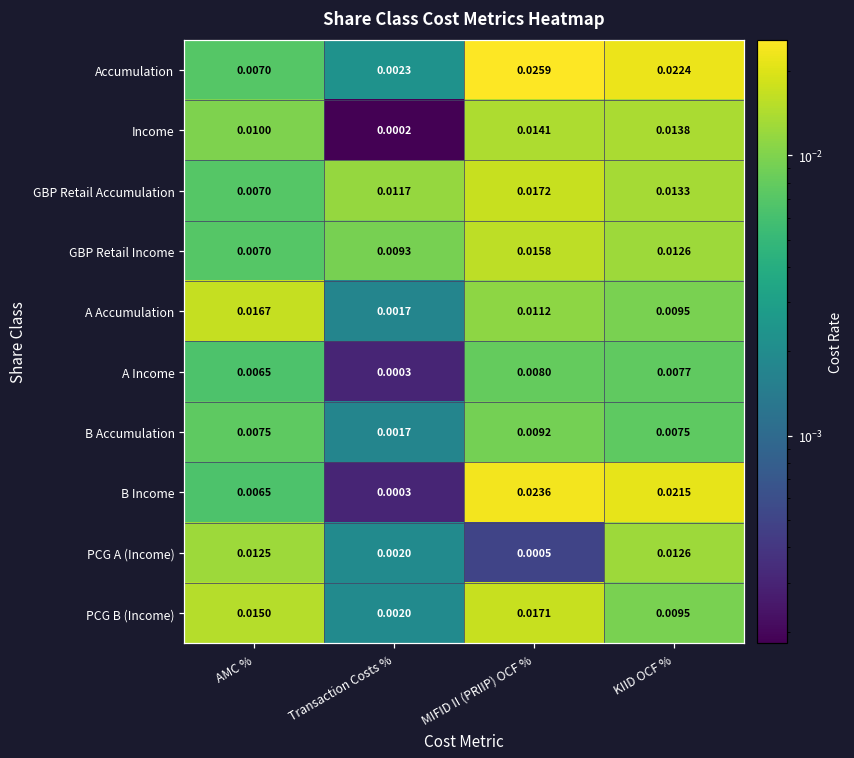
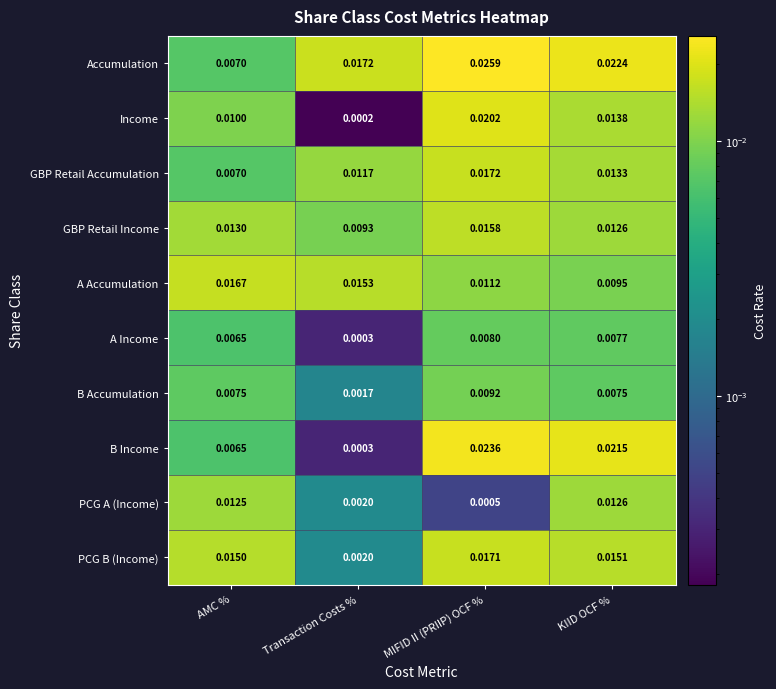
  {
    "Accumulation": {
      "AMC %": 0.0070,
-     "Transaction Costs %": 0.0023,
+     "Transaction Costs %": 0.0172,
      "MIFID II (PRIIP) OCF %": 0.0259,
      "KIID OCF %": 0.0224
    },
    "Income": {
      "AMC %": 0.0100,
      "Transaction Costs %": 0.0002,
-     "MIFID II (PRIIP) OCF %": 0.0141,
+     "MIFID II (PRIIP) OCF %": 0.0202,
      "KIID OCF %": 0.0138
    },
    "GBP Retail Accumulation": {
      "AMC %": 0.0070,
      "Transaction Costs %": 0.0117,
      "MIFID II (PRIIP) OCF %": 0.0172,
      "KIID OCF %": 0.0133
    },
    "GBP Retail Income": {
-     "AMC %": 0.0070,
+     "AMC %": 0.0130,
      "Transaction Costs %": 0.0093,
      "MIFID II (PRIIP) OCF %": 0.0158,
      "KIID OCF %": 0.0126
    },
    "A Accumulation": {
      "AMC %": 0.0167,
-     "Transaction Costs %": 0.0017,
+     "Transaction Costs %": 0.0153,
      "MIFID II (PRIIP) OCF %": 0.0112,
      "KIID OCF %": 0.0095
    },
    "A Income": {
      "AMC %": 0.0065,
      "Transaction Costs %": 0.0003,
      "MIFID II (PRIIP) OCF %": 0.0080,
      "KIID OCF %": 0.0077
    },
    "B Accumulation": {
      "AMC %": 0.0075,
      "Transaction Costs %": 0.0017,
      "MIFID II (PRIIP) OCF %": 0.0092,
      "KIID OCF %": 0.0075
    },
    "B Income": {
      "AMC %": 0.0065,
      "Transaction Costs %": 0.0003,
      "MIFID II (PRIIP) OCF %": 0.0236,
      "KIID OCF %": 0.0215
    },
    "PCG A (Income)": {
      "AMC %": 0.0125,
      "Transaction Costs %": 0.0020,
      "MIFID II (PRIIP) OCF %": 0.0005,
      "KIID OCF %": 0.0126
    },
    "PCG B (Income)": {
      "AMC %": 0.0150,
      "Transaction Costs %": 0.0020,
      "MIFID II (PRIIP) OCF %": 0.0171,
-     "KIID OCF %": 0.0095
+     "KIID OCF %": 0.0151
    }
  }
